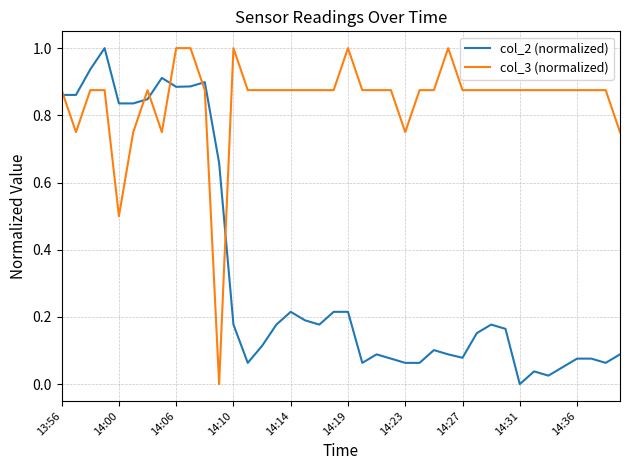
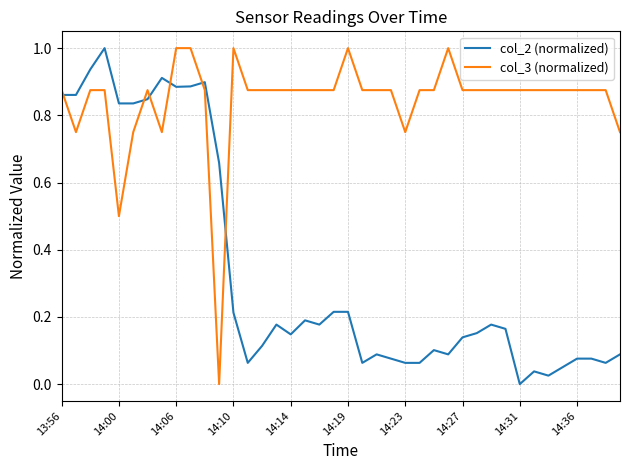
  {
    "col_2 (normalized)": {
      "13:56": 0.86,
      "14:00": 0.84,
      "14:06": 0.88,
-     "14:10": 0.18,
-     "14:14": 0.22,
+     "14:10": 0.21,
+     "14:14": 0.15,
      "14:19": 0.22,
      "14:23": 0.06,
-     "14:27": 0.08,
+     "14:27": 0.14,
      "14:31": 0.00,
      "14:36": 0.08
    },
    "col_3 (normalized)": {
      "13:56": 0.88,
      "14:00": 0.50,
      "14:06": 1.00,
      "14:10": 1.00,
      "14:14": 0.88,
      "14:19": 1.00,
      "14:23": 0.75,
      "14:27": 0.88,
      "14:31": 0.88,
      "14:36": 0.88
    }
  }
